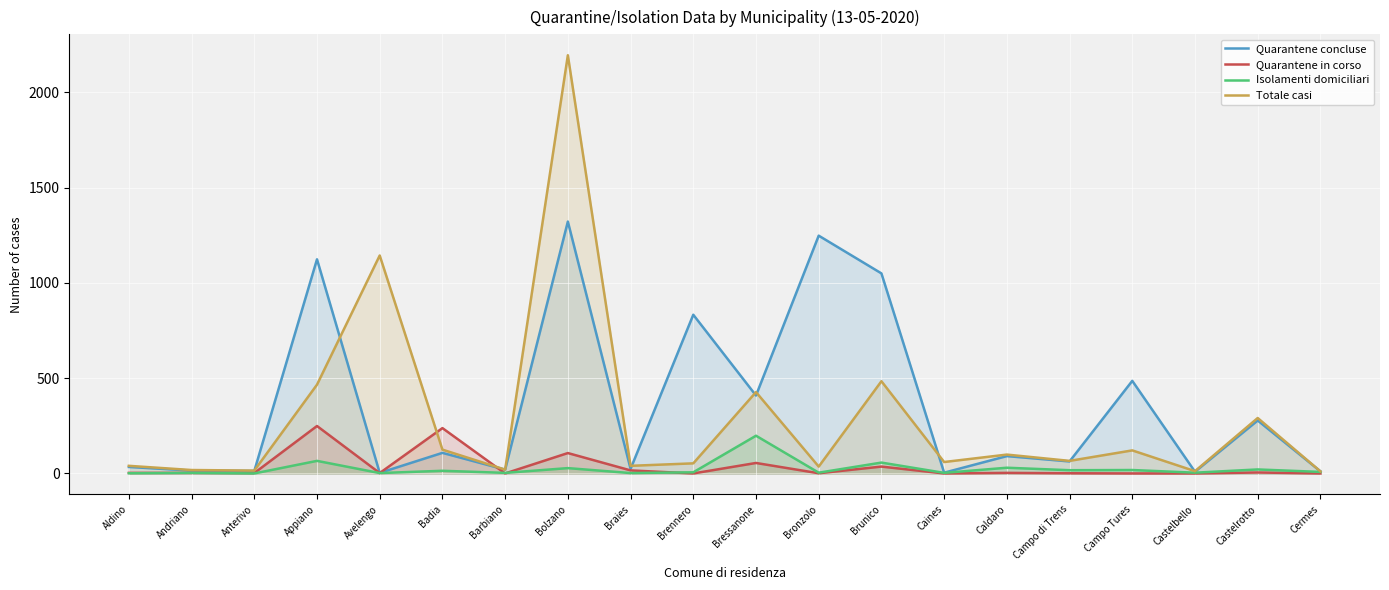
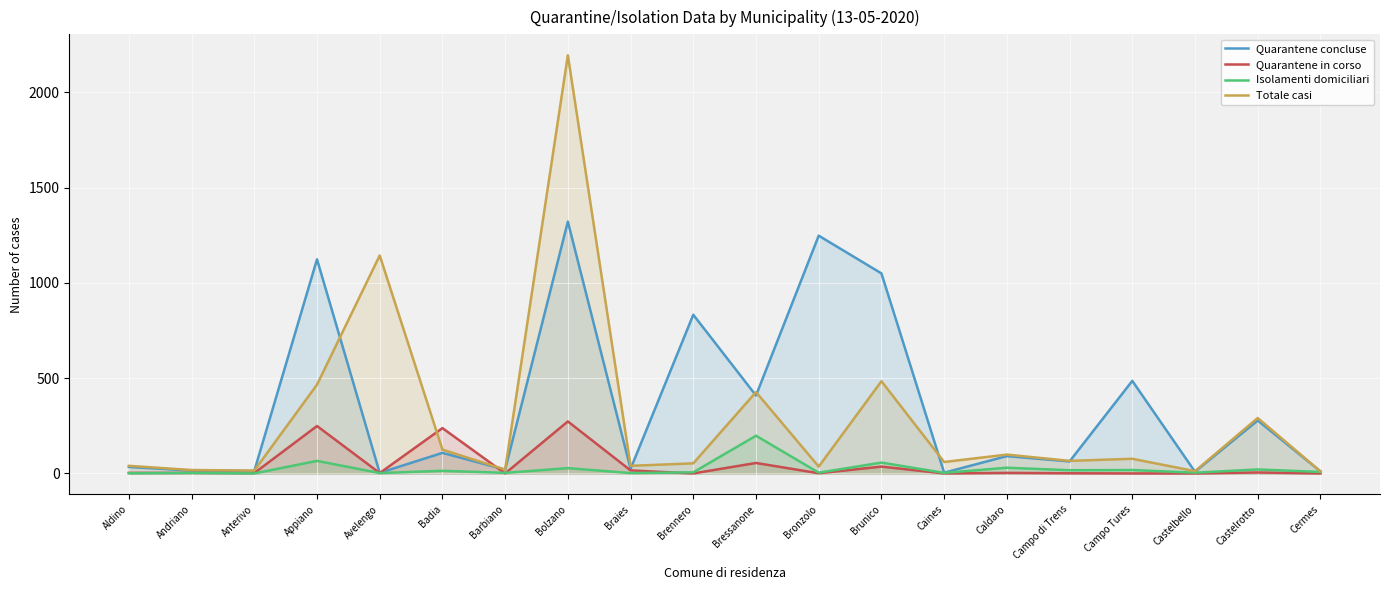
  {
    "Quarantene concluse": {
      "Appiano": 1120,
      "Badia": 110,
      "Bolzano": 1320,
      "Brennero": 830,
      "Bressanone": 410,
      "Bronzolo": 1250,
      "Brunico": 1050,
      "Campo Tures": 490
    },
    "Quarantene in corso": {
      "Appiano": 250,
      "Badia": 240,
-     "Bolzano": 110,
+     "Bolzano": 270,
      "Bressanone": 60,
      "Brunico": 40,
      "Caldaro": 0,
      "Campo di Trens": 0,
      "Campo Tures": 0,
      "Castelrotto": 10
    },
    "Isolamenti domiciliari": {
      "Appiano": 70,
      "Badia": 10,
      "Bolzano": 30,
      "Braies": 0,
      "Bressanone": 200,
      "Brunico": 60,
      "Caldaro": 30,
      "Campo di Trens": 20,
      "Campo Tures": 20,
      "Castelrotto": 20
    },
    "Totale casi": {
      "Appiano": 470,
      "Avelengo": 1140,
      "Badia": 130,
      "Bolzano": 2200,
      "Braies": 40,
      "Brennero": 50,
      "Bressanone": 430,
      "Bronzolo": 40,
      "Brunico": 480,
      "Caines": 60,
-     "Campo Tures": 120
+     "Campo Tures": 80
    }
  }
